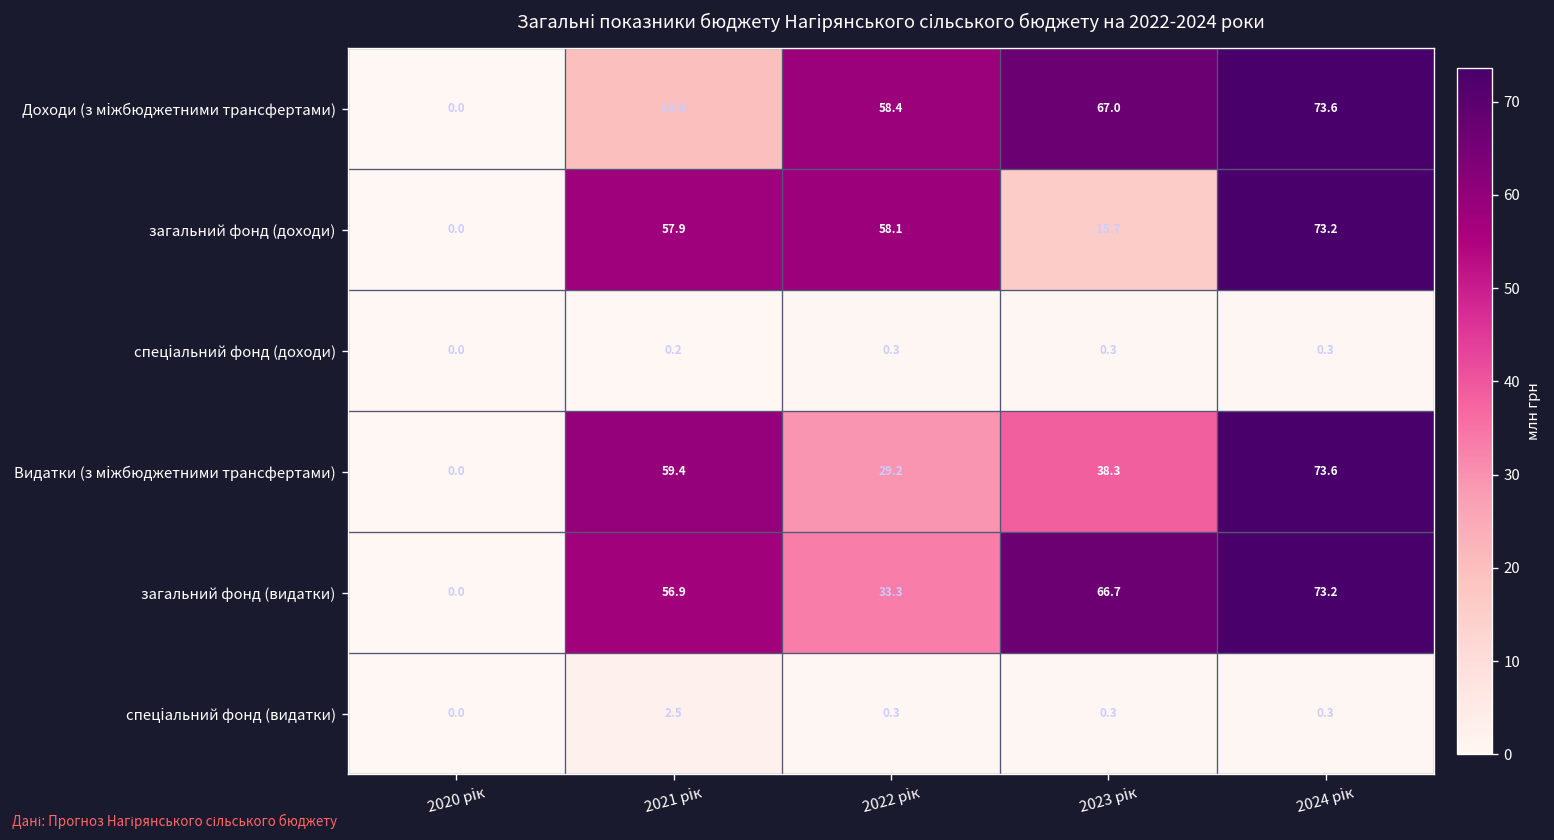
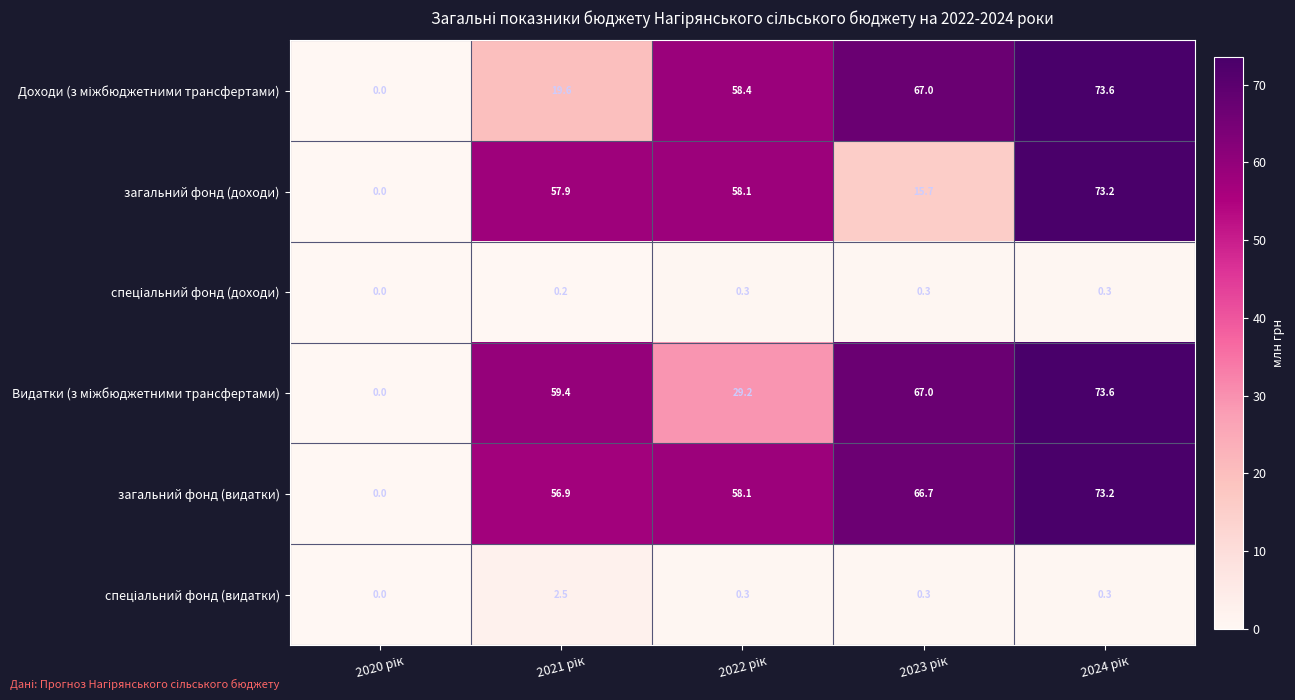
  {
    "Доходи (з міжбюджетними трансфертами)": {
      "2020 рік": 0.0,
      "2021 рік": 19.6,
      "2022 рік": 58.4,
      "2023 рік": 67.0,
      "2024 рік": 73.6
    },
    "загальний фонд (доходи)": {
      "2020 рік": 0.0,
      "2021 рік": 57.9,
      "2022 рік": 58.1,
      "2023 рік": 15.7,
      "2024 рік": 73.2
    },
    "спеціальний фонд (доходи)": {
      "2020 рік": 0.0,
      "2021 рік": 0.2,
      "2022 рік": 0.3,
      "2023 рік": 0.3,
      "2024 рік": 0.3
    },
    "Видатки (з міжбюджетними трансфертами)": {
      "2020 рік": 0.0,
      "2021 рік": 59.4,
      "2022 рік": 29.2,
-     "2023 рік": 38.3,
+     "2023 рік": 67.0,
      "2024 рік": 73.6
    },
    "загальний фонд (видатки)": {
      "2020 рік": 0.0,
      "2021 рік": 56.9,
-     "2022 рік": 33.3,
+     "2022 рік": 58.1,
      "2023 рік": 66.7,
      "2024 рік": 73.2
    },
    "спеціальний фонд (видатки)": {
      "2020 рік": 0.0,
      "2021 рік": 2.5,
      "2022 рік": 0.3,
      "2023 рік": 0.3,
      "2024 рік": 0.3
    }
  }
